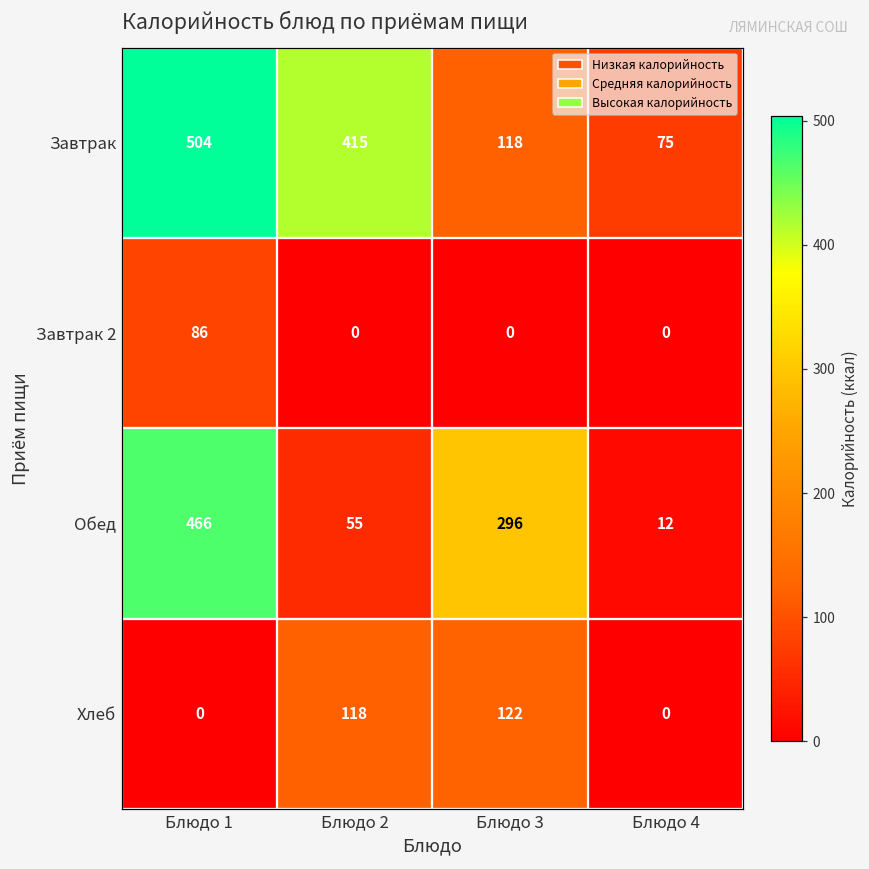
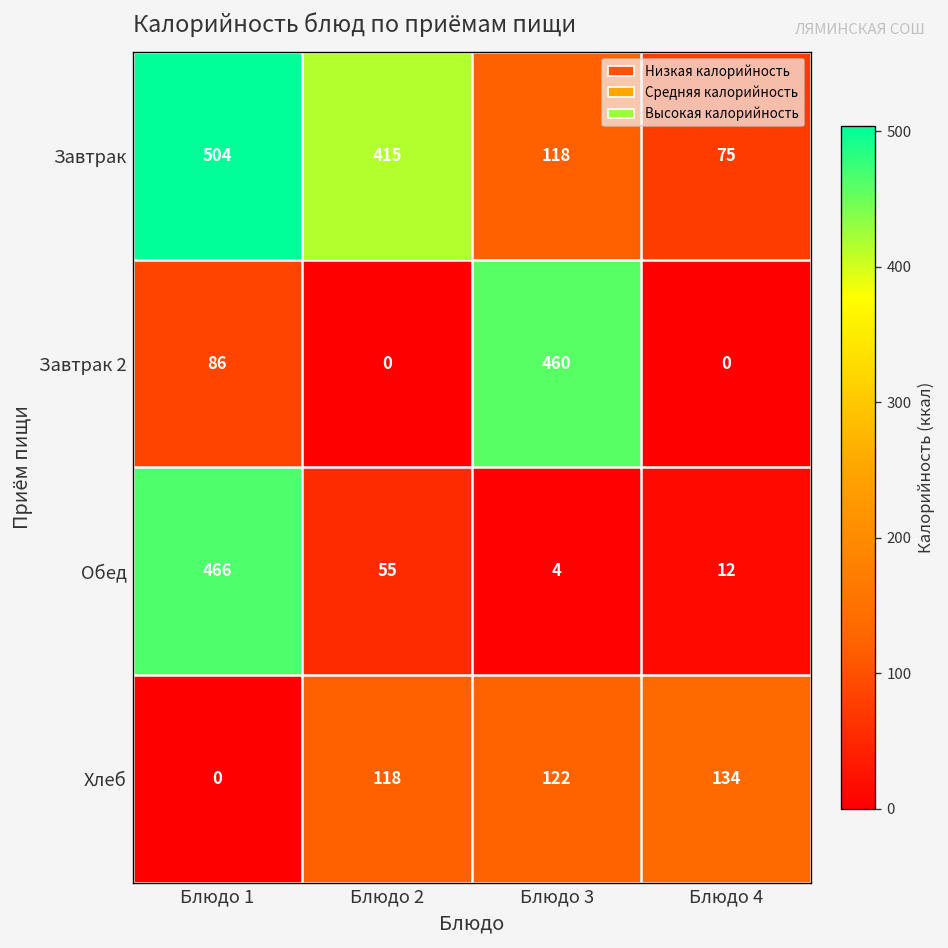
  {
    "Завтрак": {
      "Блюдо 1": 504,
      "Блюдо 2": 415,
      "Блюдо 3": 118,
      "Блюдо 4": 75
    },
    "Завтрак 2": {
      "Блюдо 1": 86,
      "Блюдо 2": 0,
-     "Блюдо 3": 0,
+     "Блюдо 3": 460,
      "Блюдо 4": 0
    },
    "Обед": {
      "Блюдо 1": 466,
      "Блюдо 2": 55,
-     "Блюдо 3": 296,
+     "Блюдо 3": 4,
      "Блюдо 4": 12
    },
    "Хлеб": {
      "Блюдо 1": 0,
      "Блюдо 2": 118,
      "Блюдо 3": 122,
-     "Блюдо 4": 0
+     "Блюдо 4": 134
    }
  }
